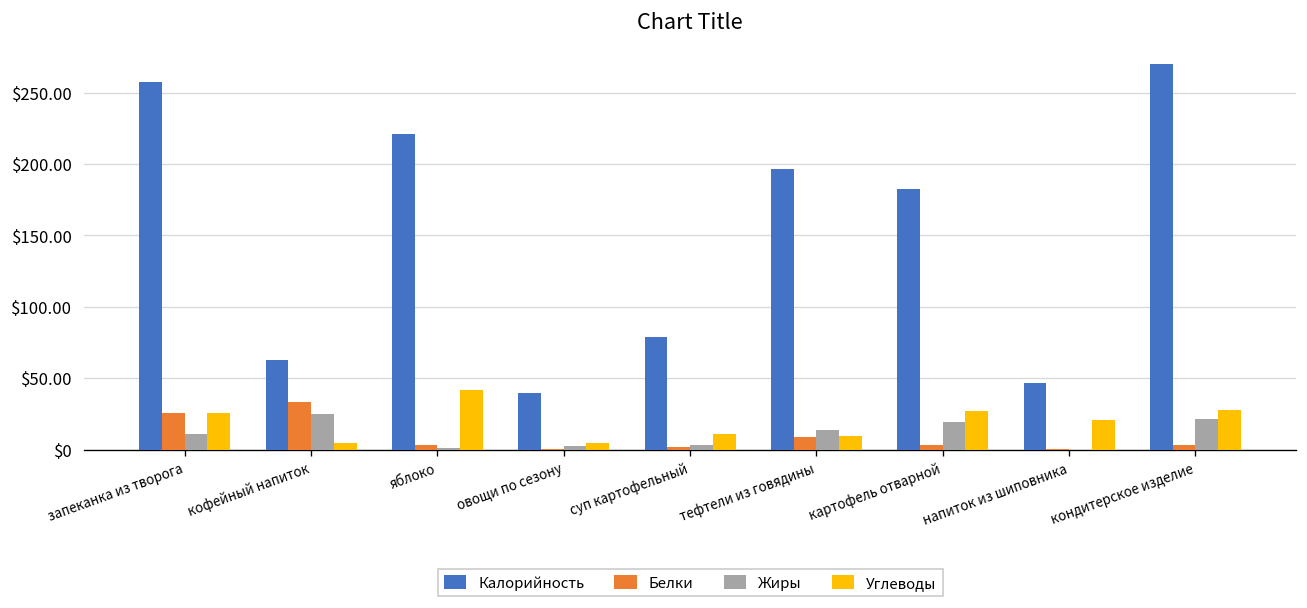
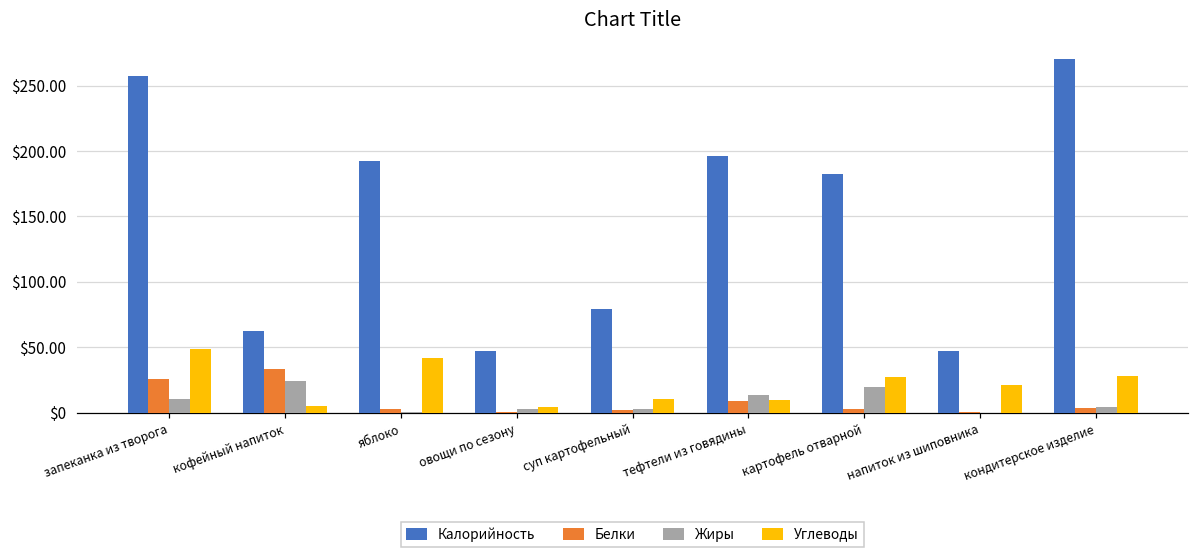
  {
    "Калорийность": {
      "запеканка из творога": "$257",
      "кофейный напиток": "$63",
-     "яблоко": "$221",
-     "овощи по сезону": "$40",
+     "яблоко": "$192",
+     "овощи по сезону": "$47",
      "суп картофельный": "$79",
      "тефтели из говядины": "$196",
      "картофель отварной": "$182",
      "напиток из шиповника": "$47",
      "кондитерское изделие": "$270"
    },
    "Белки": {
      "запеканка из творога": "$26",
      "кофейный напиток": "$33",
      "яблоко": "$3",
      "тефтели из говядины": "$9",
      "картофель отварной": "$3",
      "кондитерское изделие": "$3"
    },
    "Жиры": {
      "запеканка из творога": "$11",
      "кофейный напиток": "$25",
      "овощи по сезону": "$3",
      "суп картофельный": "$3",
      "тефтели из говядины": "$14",
      "картофель отварной": "$20",
      "напиток из шиповника": "$0",
-     "кондитерское изделие": "$21"
+     "кондитерское изделие": "$5"
    },
    "Углеводы": {
-     "запеканка из творога": "$26",
+     "запеканка из творога": "$49",
      "кофейный напиток": "$5",
      "яблоко": "$42",
      "овощи по сезону": "$5",
      "суп картофельный": "$11",
      "тефтели из говядины": "$9",
      "картофель отварной": "$27",
      "напиток из шиповника": "$21",
      "кондитерское изделие": "$28"
    }
  }
